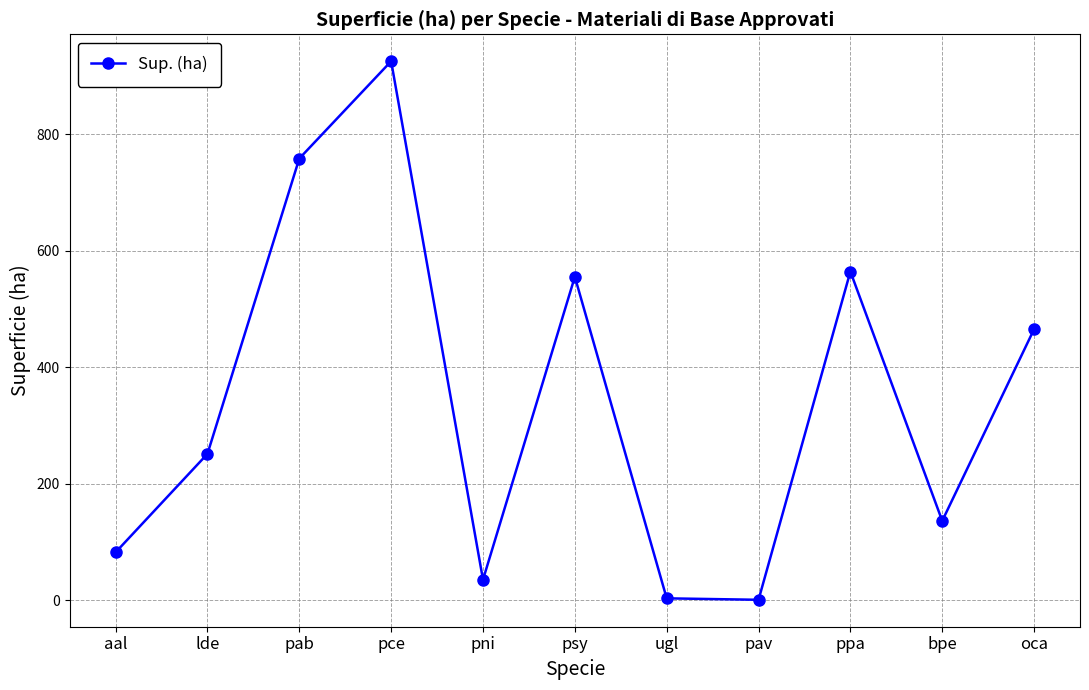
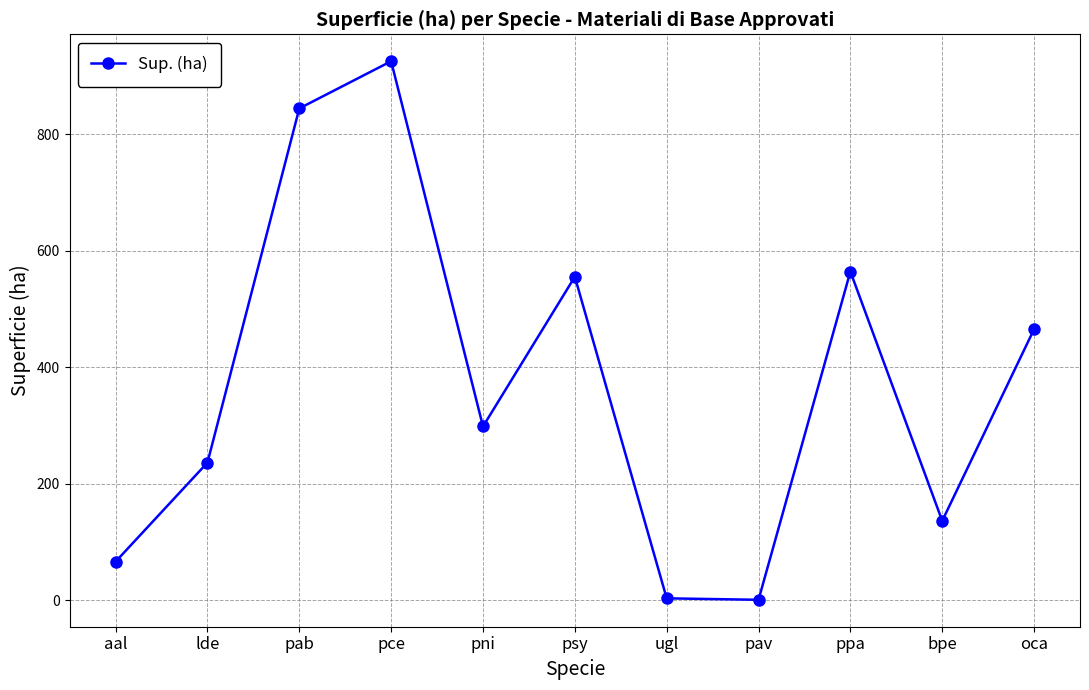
  {
-   "aal": 80,
-   "lde": 250,
-   "pab": 760,
+   "aal": 70,
+   "lde": 240,
+   "pab": 840,
    "pce": 930,
-   "pni": 40,
+   "pni": 300,
    "psy": 560,
    "ugl": 0,
    "pav": 0,
    "ppa": 560,
    "bpe": 140,
    "oca": 470
  }
